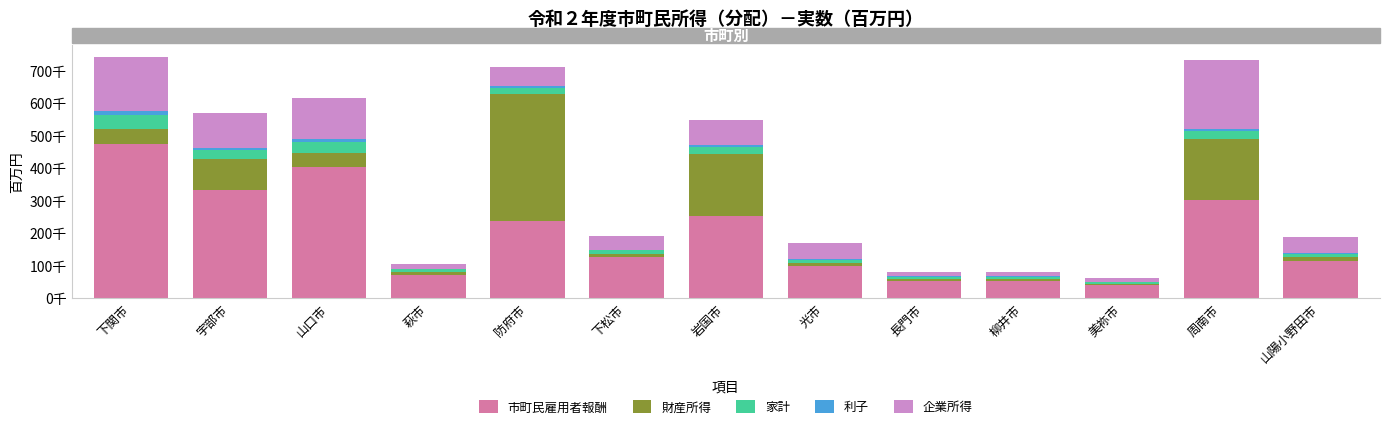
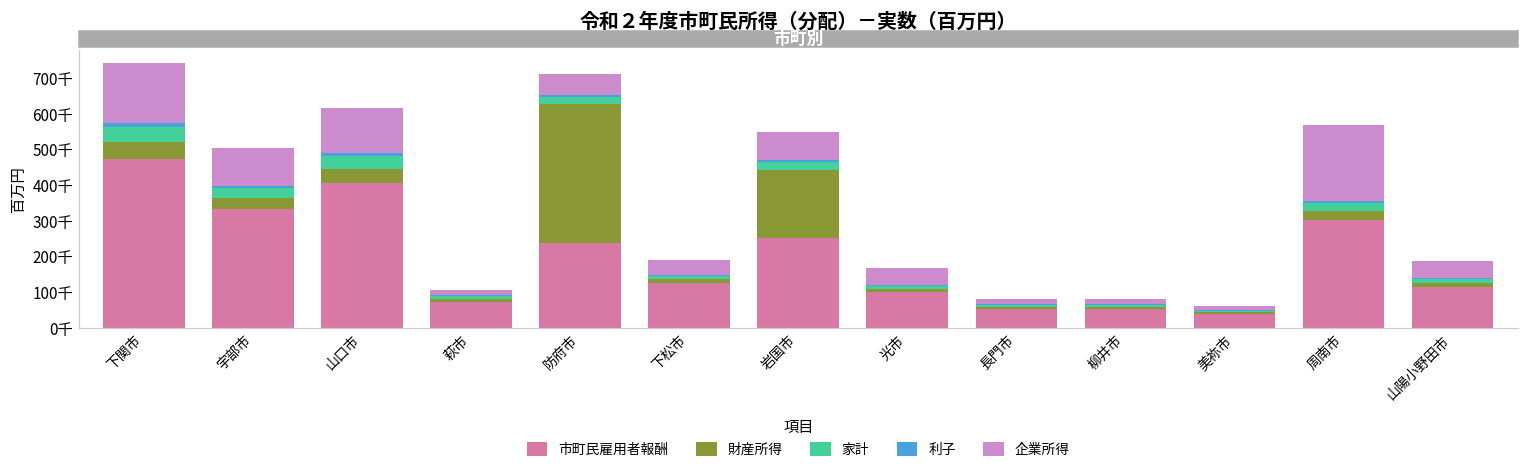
  {
    "財産所得": {
      "下関市": "50千",
-     "宇部市": "90千",
+     "宇部市": "30千",
      "山口市": "40千",
      "萩市": "10千",
      "防府市": "390千",
      "下松市": "10千",
      "岩国市": "190千",
      "光市": "10千",
-     "周南市": "190千",
+     "周南市": "30千",
      "山陽小野田市": "10千"
    },
    "家計": {
      "下関市": "40千",
      "宇部市": "30千",
      "山口市": "30千",
      "萩市": "10千",
      "防府市": "20千",
      "下松市": "10千",
      "岩国市": "20千",
      "光市": "10千",
      "周南市": "20千",
      "山陽小野田市": "10千"
    },
    "利子": {
      "下関市": "10千",
      "山口市": "10千"
    }
  }
